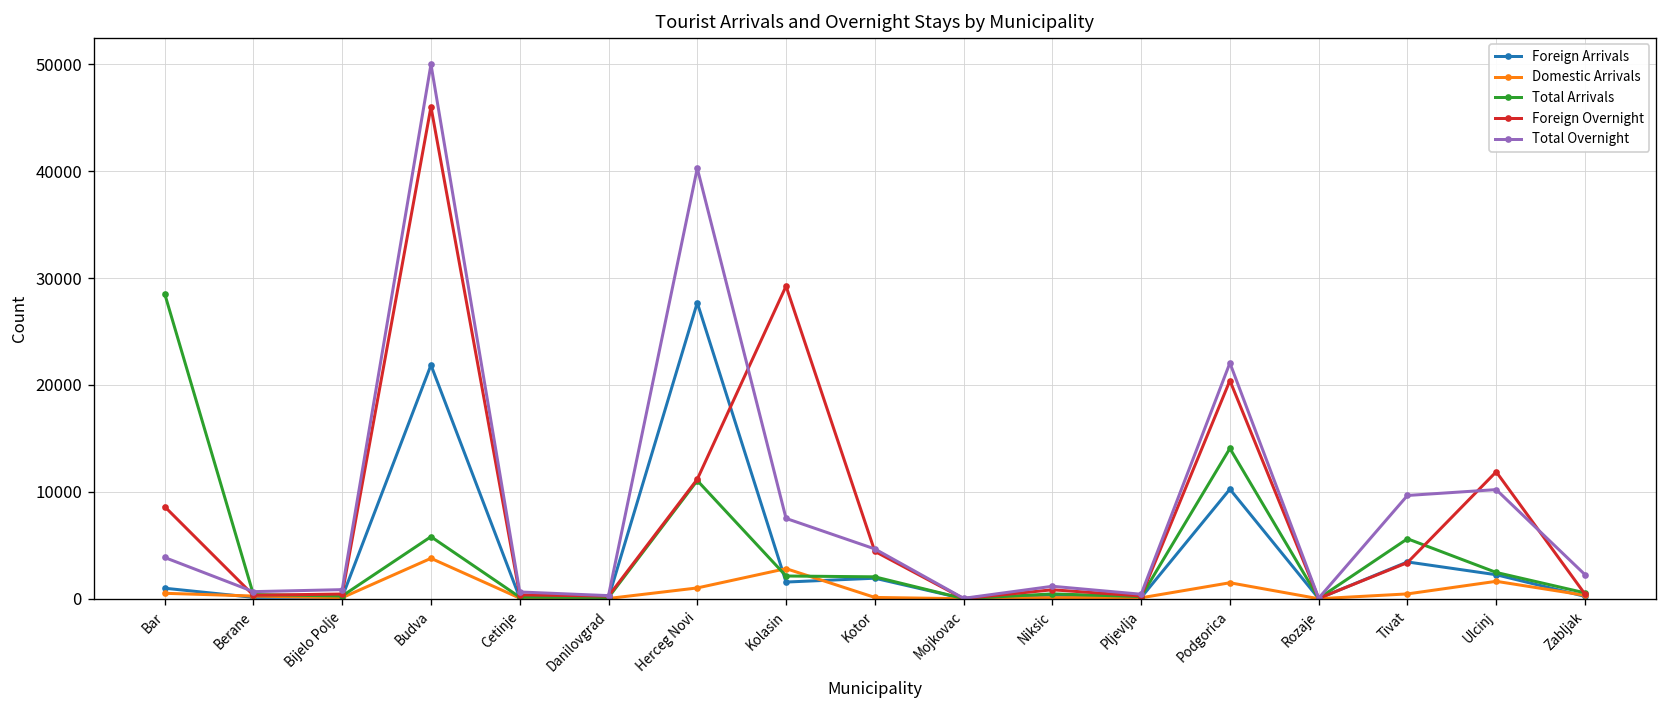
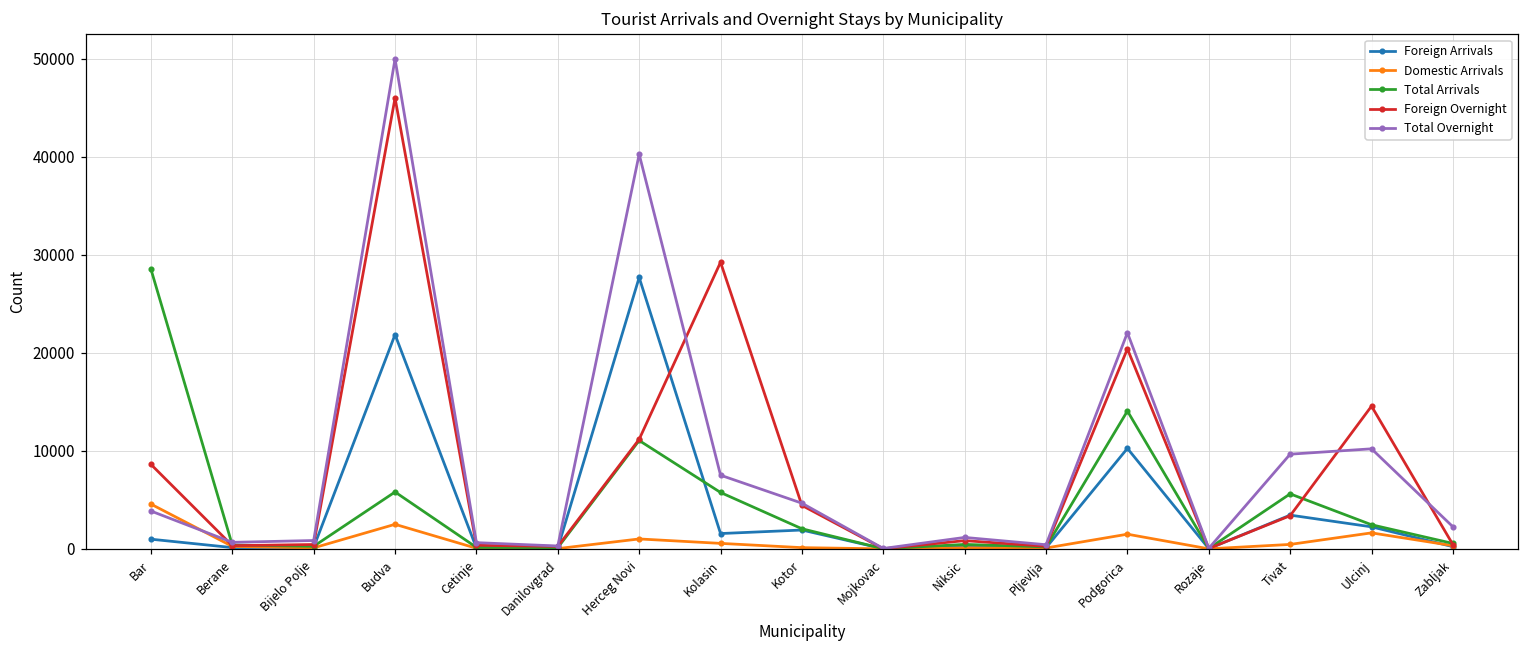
  {
    "Foreign Arrivals": {
      "Bar": 1000,
      "Budva": 22000,
      "Herceg Novi": 28000,
      "Kolasin": 2000,
      "Podgorica": 10000
    },
    "Domestic Arrivals": {
-     "Bar": 1000,
-     "Budva": 4000,
+     "Bar": 5000,
+     "Budva": 3000,
      "Herceg Novi": 1000,
-     "Kolasin": 3000,
+     "Kolasin": 1000,
      "Kotor": 0,
      "Podgorica": 2000,
      "Tivat": 0,
      "Ulcinj": 2000
    },
    "Total Arrivals": {
      "Bar": 29000,
      "Budva": 6000,
-     "Kolasin": 2000,
+     "Kolasin": 6000,
      "Podgorica": 14000,
      "Tivat": 6000
    },
    "Foreign Overnight": {
      "Bar": 9000,
      "Budva": 46000,
      "Kolasin": 29000,
      "Niksic": 1000,
      "Podgorica": 20000,
-     "Ulcinj": 12000
+     "Ulcinj": 15000
    },
    "Total Overnight": {
      "Bar": 4000,
      "Bijelo Polje": 1000,
      "Budva": 50000,
      "Herceg Novi": 40000,
      "Kolasin": 8000,
      "Niksic": 1000,
      "Podgorica": 22000,
      "Tivat": 10000,
      "Ulcinj": 10000,
      "Zabljak": 2000
    }
  }
